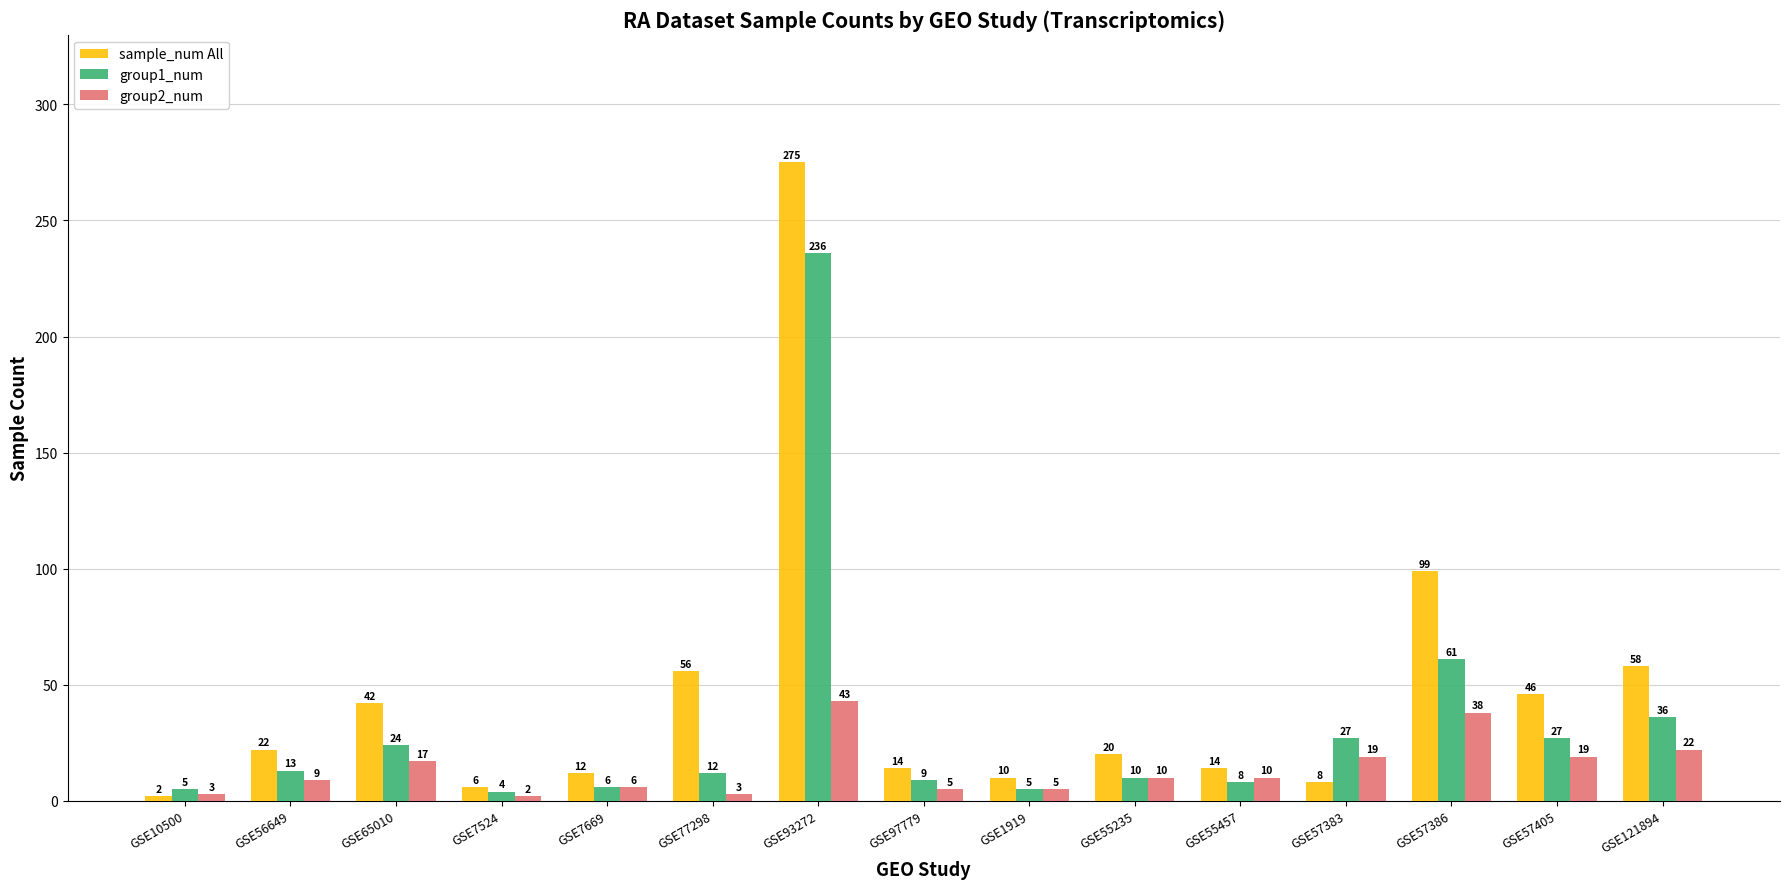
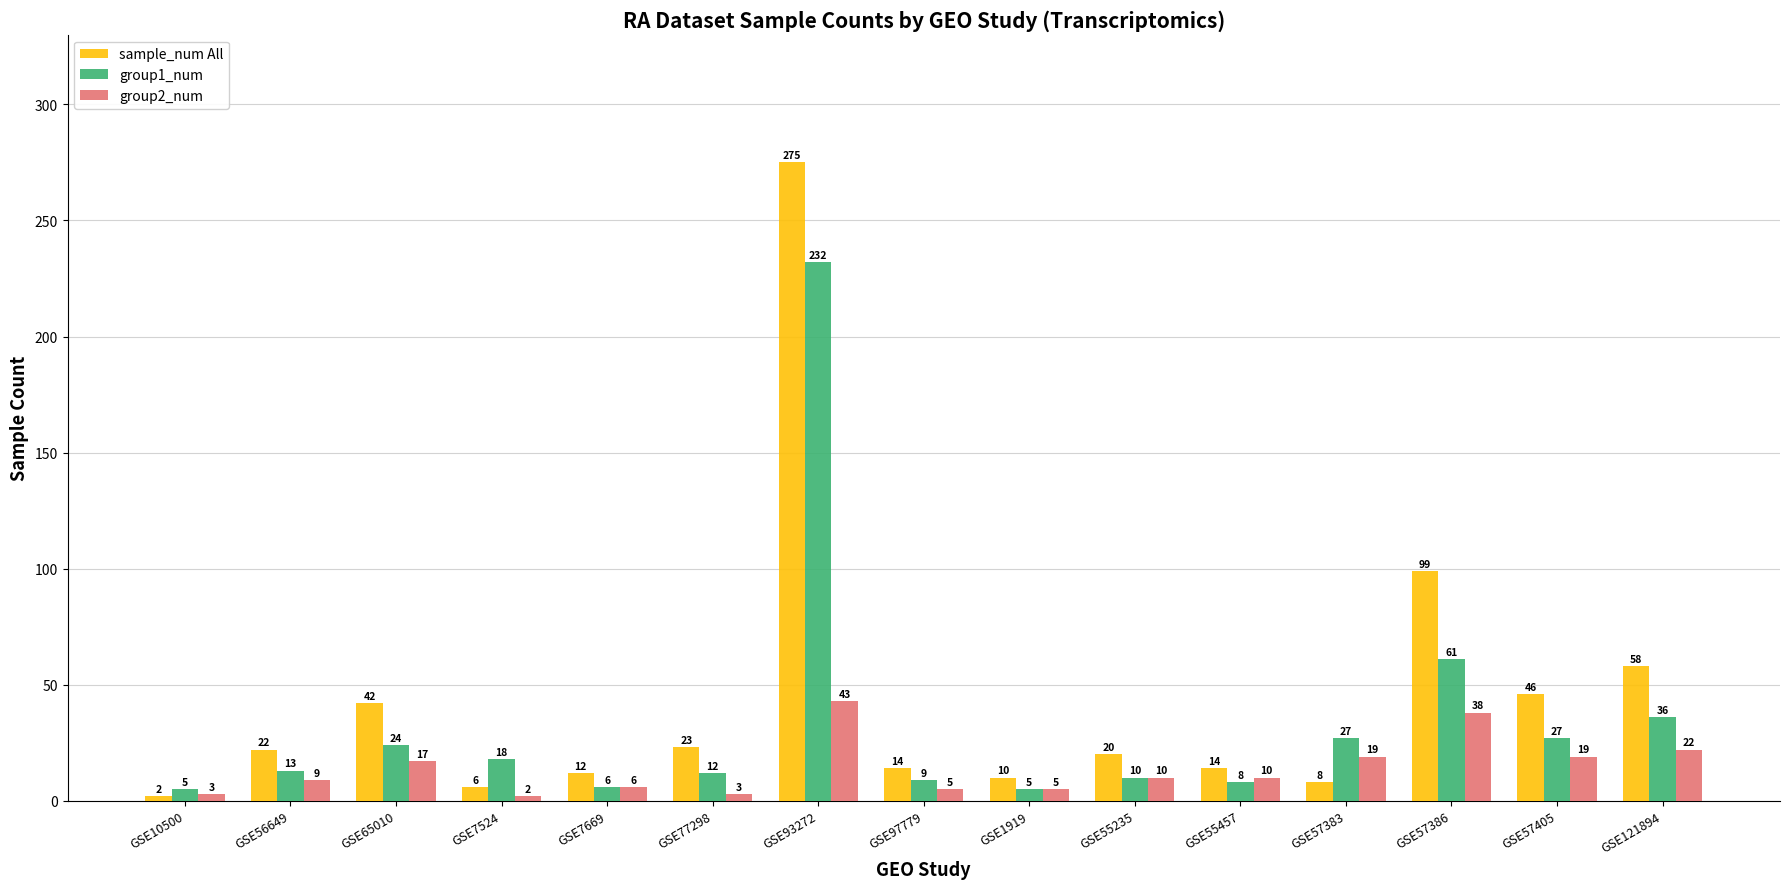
  {
    "sample_num All": {
      "GSE10500": 2,
      "GSE56649": 22,
      "GSE65010": 42,
      "GSE7524": 6,
      "GSE7669": 12,
-     "GSE77298": 56,
+     "GSE77298": 23,
      "GSE93272": 275,
      "GSE97779": 14,
      "GSE1919": 10,
      "GSE55235": 20,
      "GSE55457": 14,
      "GSE57383": 8,
      "GSE57386": 99,
      "GSE57405": 46,
      "GSE121894": 58
    },
    "group1_num": {
      "GSE10500": 5,
      "GSE56649": 13,
      "GSE65010": 24,
-     "GSE7524": 4,
+     "GSE7524": 18,
      "GSE7669": 6,
      "GSE77298": 12,
-     "GSE93272": 236,
+     "GSE93272": 232,
      "GSE97779": 9,
      "GSE1919": 5,
      "GSE55235": 10,
      "GSE55457": 8,
      "GSE57383": 27,
      "GSE57386": 61,
      "GSE57405": 27,
      "GSE121894": 36
    },
    "group2_num": {
      "GSE10500": 3,
      "GSE56649": 9,
      "GSE65010": 17,
      "GSE7524": 2,
      "GSE7669": 6,
      "GSE77298": 3,
      "GSE93272": 43,
      "GSE97779": 5,
      "GSE1919": 5,
      "GSE55235": 10,
      "GSE55457": 10,
      "GSE57383": 19,
      "GSE57386": 38,
      "GSE57405": 19,
      "GSE121894": 22
    }
  }
